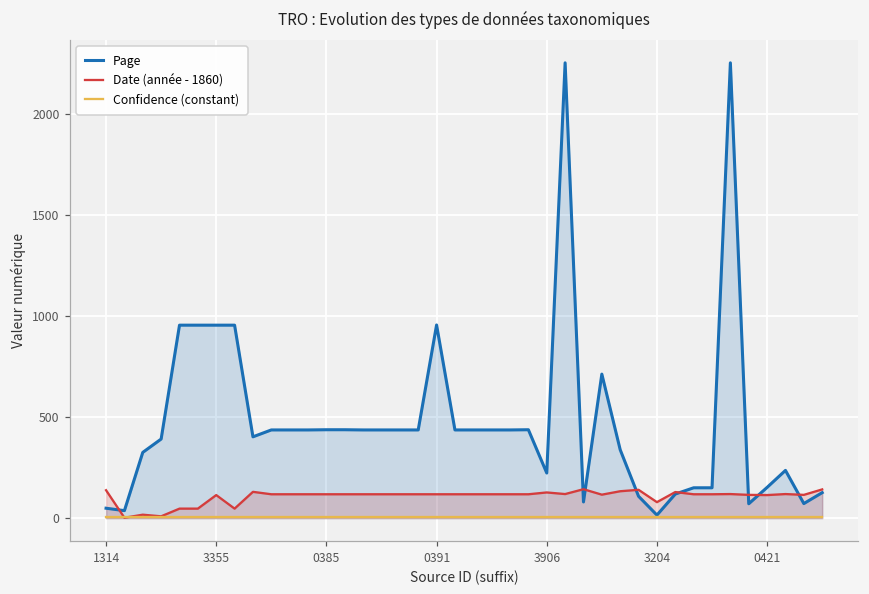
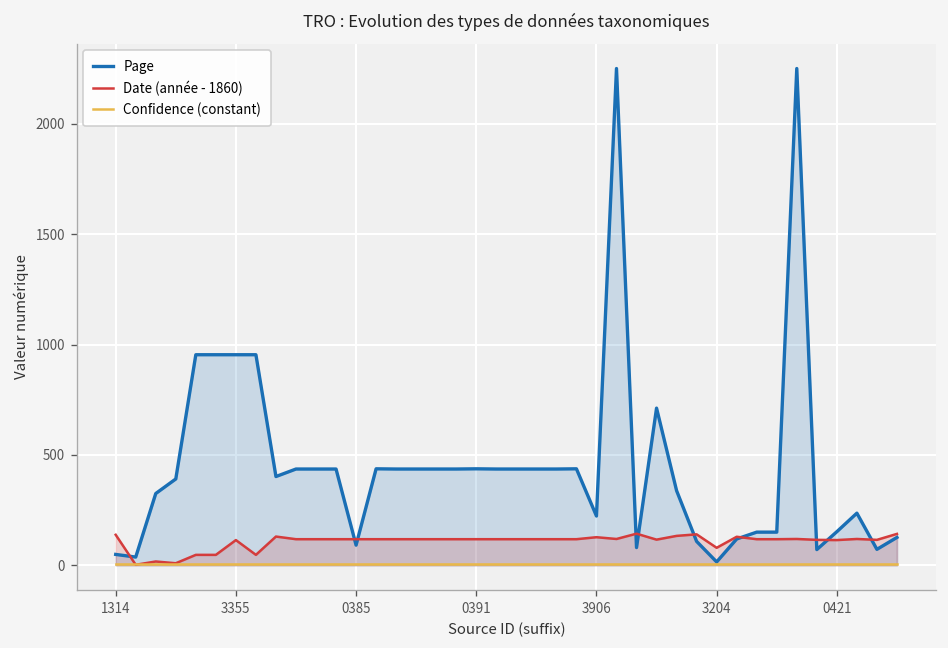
  {
    "Page": {
      "1314": 50,
      "3355": 950,
-     "0385": 440,
-     "0391": 960,
+     "0385": 90,
+     "0391": 440,
      "3906": 220,
      "0421": 150
    },
    "Date (année - 1860)": {
      "1314": 140,
      "3355": 110,
      "0385": 120,
      "0391": 120,
      "3906": 130,
      "3204": 80,
      "0421": 110
    },
    "Confidence (constant)": {
      "1314": 10,
      "3355": 10,
      "0385": 10,
      "0391": 10,
      "3906": 10,
      "0421": 10
    }
  }
